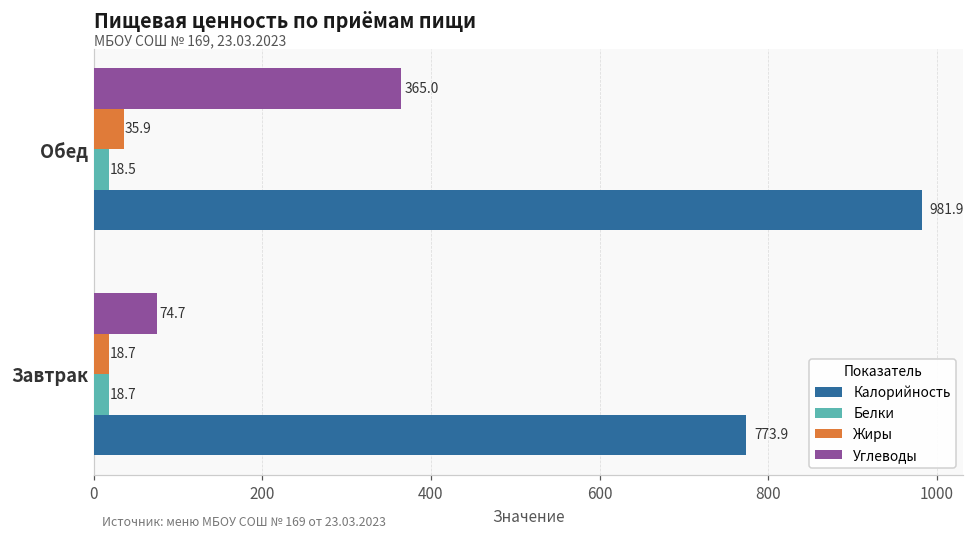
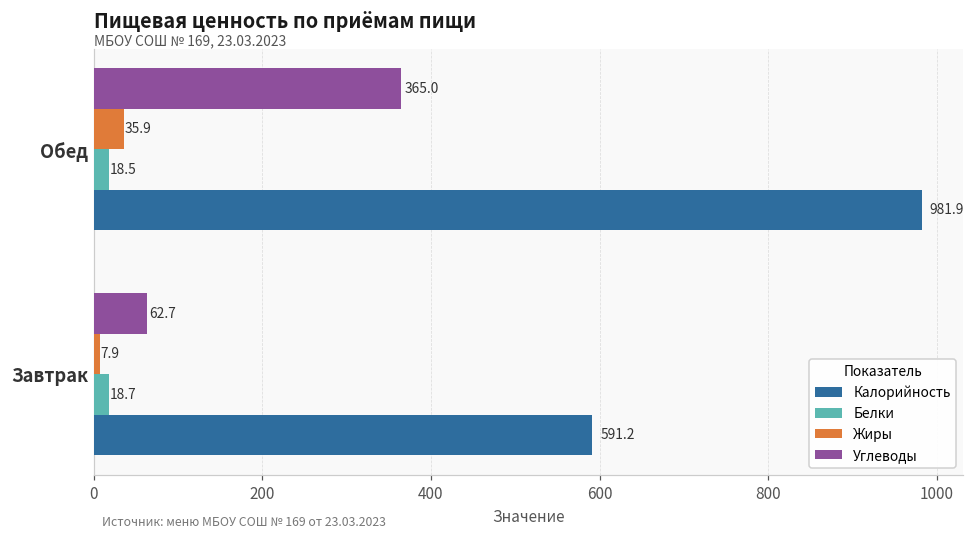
  {
    "Калорийность": {
      "Обед": 981.9,
-     "Завтрак": 773.9
+     "Завтрак": 591.2
    },
    "Белки": {
      "Обед": 18.5,
      "Завтрак": 18.7
    },
    "Жиры": {
      "Обед": 35.9,
-     "Завтрак": 18.7
+     "Завтрак": 7.9
    },
    "Углеводы": {
      "Обед": 365.0,
-     "Завтрак": 74.7
+     "Завтрак": 62.7
    }
  }
